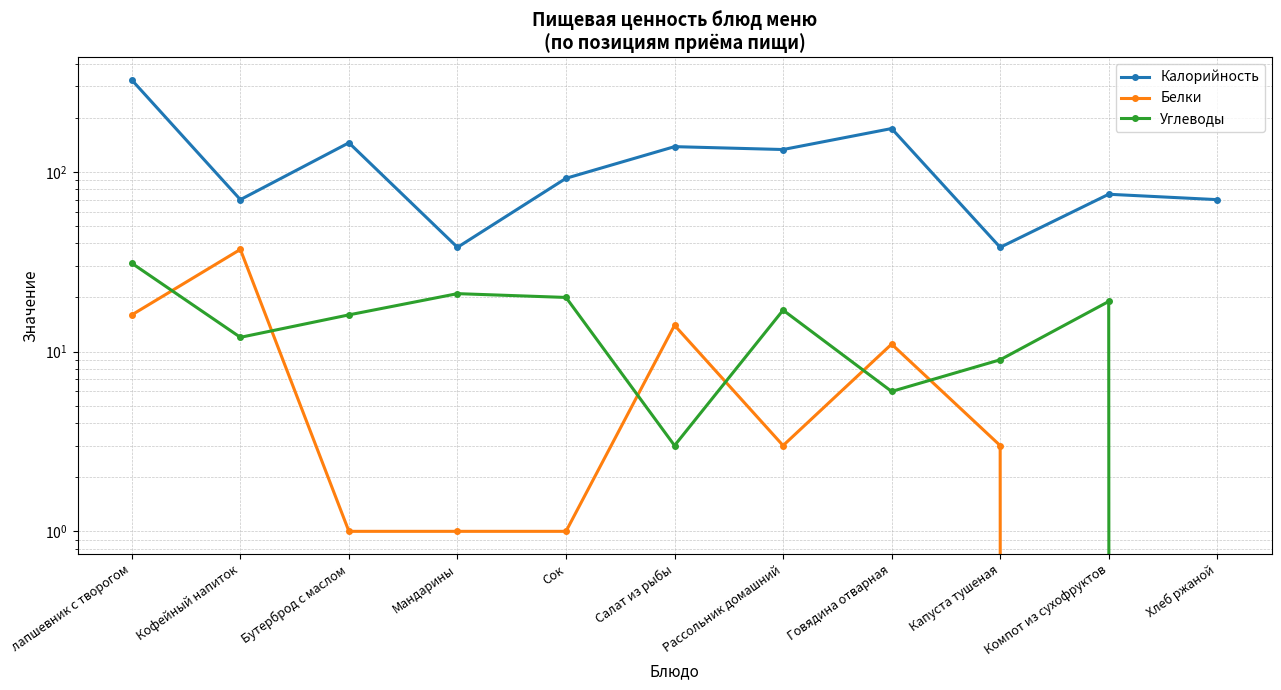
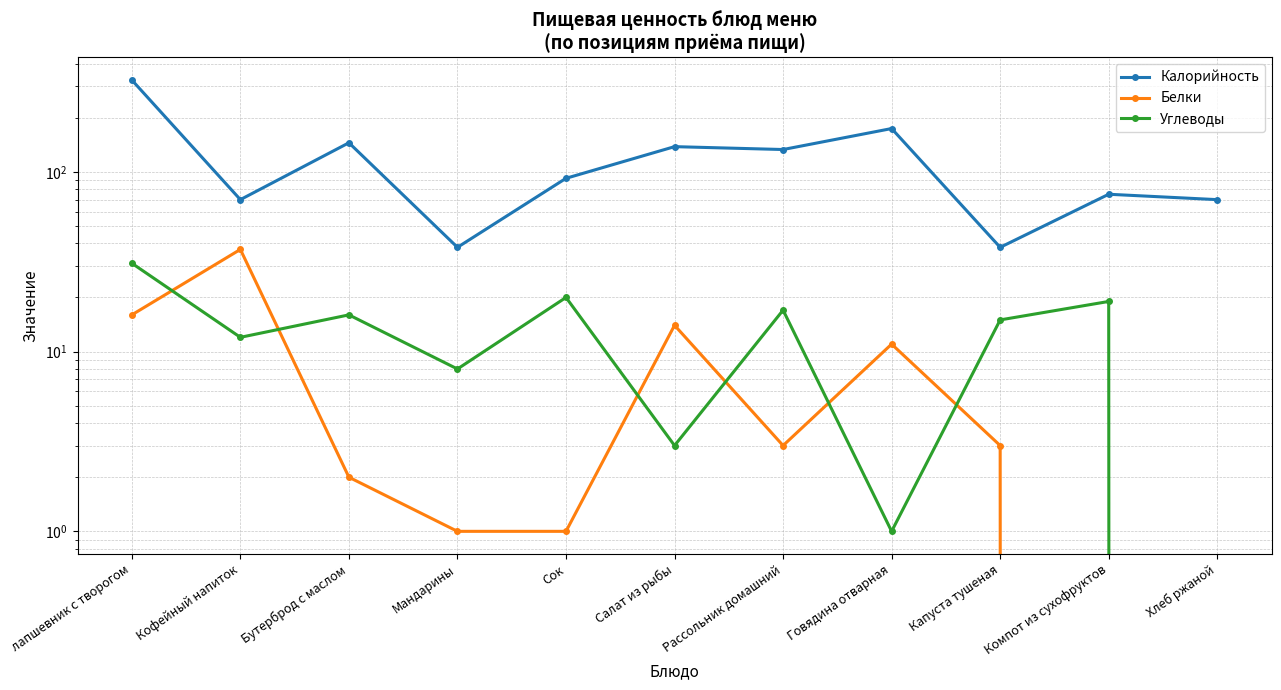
  {
    "Калорийность": {
      "лапшевник с творогом": 320,
      "Кофейный напиток": 70,
      "Бутерброд с маслом": 150,
      "Мандарины": 38,
      "Сок": 90,
      "Салат из рыбы": 140,
      "Рассольник домашний": 130,
      "Говядина отварная": 170,
      "Капуста тушеная": 38,
      "Компот из сухофруктов": 75,
      "Хлеб ржаной": 70
    },
    "Белки": {
      "лапшевник с творогом": 16,
      "Кофейный напиток": 37,
-     "Бутерброд с маслом": 1,
+     "Бутерброд с маслом": 2,
      "Мандарины": 1,
      "Сок": 1,
      "Салат из рыбы": 14,
      "Рассольник домашний": 3,
      "Говядина отварная": 11,
      "Капуста тушеная": 3
    },
    "Углеводы": {
      "лапшевник с творогом": 31,
      "Кофейный напиток": 12,
      "Бутерброд с маслом": 16,
-     "Мандарины": 21,
+     "Мандарины": 8,
      "Сок": 20,
      "Салат из рыбы": 3,
      "Рассольник домашний": 17,
-     "Говядина отварная": 6,
-     "Капуста тушеная": 9,
+     "Говядина отварная": 1,
+     "Капуста тушеная": 15,
      "Компот из сухофруктов": 19
    }
  }
